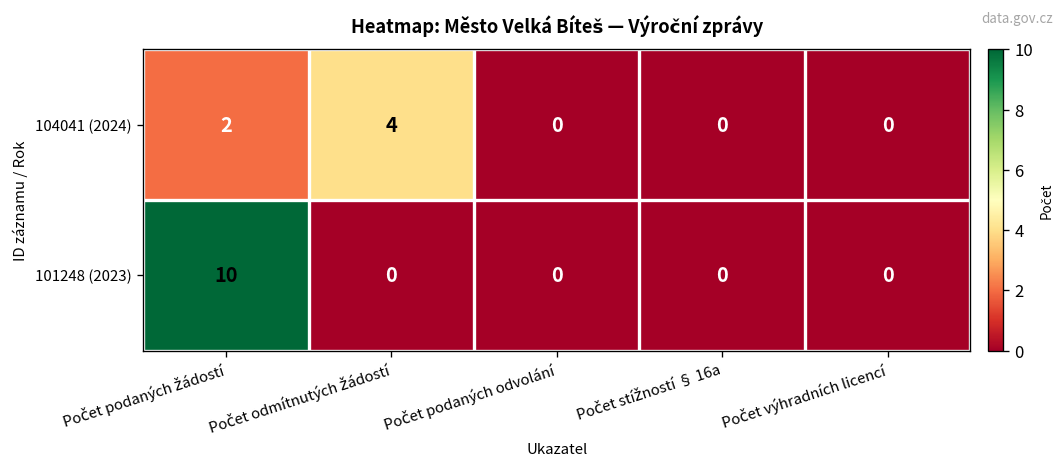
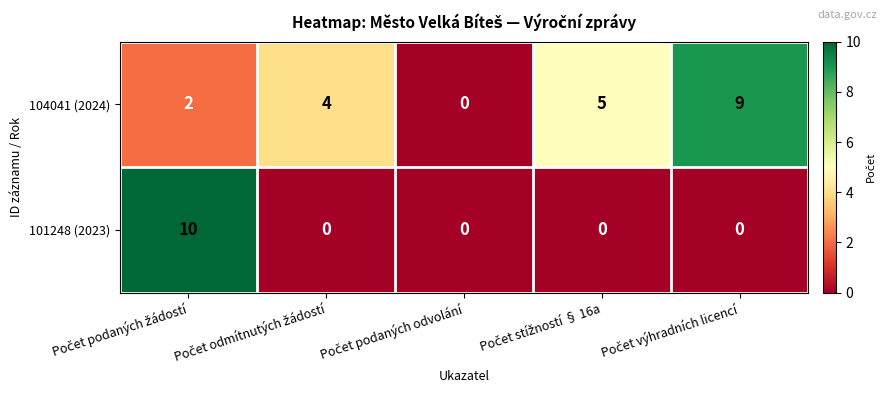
  {
    "104041 (2024)": {
      "Počet podaných žádostí": 2,
      "Počet odmítnutých žádostí": 4,
      "Počet podaných odvolání": 0,
-     "Počet stížností § 16a": 0,
-     "Počet výhradních licencí": 0
+     "Počet stížností § 16a": 5,
+     "Počet výhradních licencí": 9
    },
    "101248 (2023)": {
      "Počet podaných žádostí": 10,
      "Počet odmítnutých žádostí": 0,
      "Počet podaných odvolání": 0,
      "Počet stížností § 16a": 0,
      "Počet výhradních licencí": 0
    }
  }
